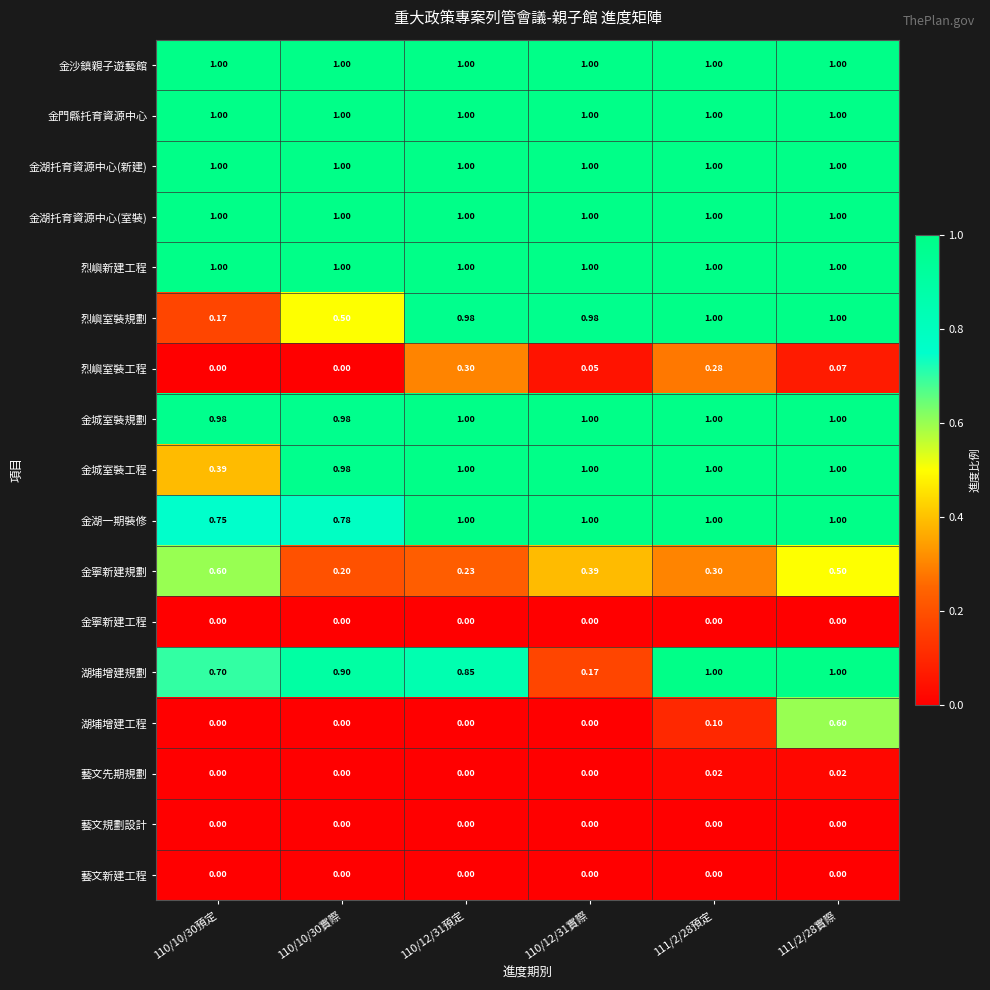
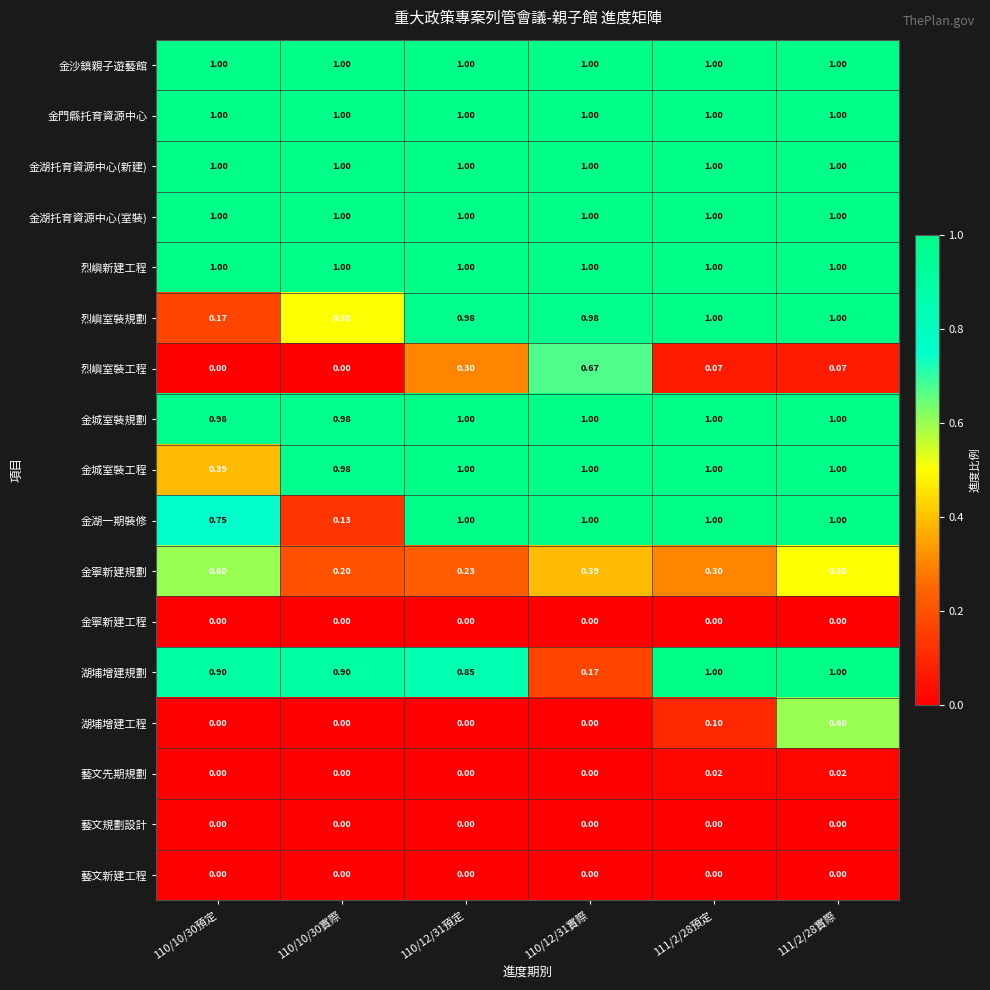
  {
    "金沙鎮親子遊藝館": {
      "110/10/30預定": 1.00,
      "110/10/30實際": 1.00,
      "110/12/31預定": 1.00,
      "110/12/31實際": 1.00,
      "111/2/28預定": 1.00,
      "111/2/28實際": 1.00
    },
    "金門縣托育資源中心": {
      "110/10/30預定": 1.00,
      "110/10/30實際": 1.00,
      "110/12/31預定": 1.00,
      "110/12/31實際": 1.00,
      "111/2/28預定": 1.00,
      "111/2/28實際": 1.00
    },
    "金湖托育資源中心(新建)": {
      "110/10/30預定": 1.00,
      "110/10/30實際": 1.00,
      "110/12/31預定": 1.00,
      "110/12/31實際": 1.00,
      "111/2/28預定": 1.00,
      "111/2/28實際": 1.00
    },
    "金湖托育資源中心(室裝)": {
      "110/10/30預定": 1.00,
      "110/10/30實際": 1.00,
      "110/12/31預定": 1.00,
      "110/12/31實際": 1.00,
      "111/2/28預定": 1.00,
      "111/2/28實際": 1.00
    },
    "烈嶼新建工程": {
      "110/10/30預定": 1.00,
      "110/10/30實際": 1.00,
      "110/12/31預定": 1.00,
      "110/12/31實際": 1.00,
      "111/2/28預定": 1.00,
      "111/2/28實際": 1.00
    },
    "烈嶼室裝規劃": {
      "110/10/30預定": 0.17,
      "110/10/30實際": 0.50,
      "110/12/31預定": 0.98,
      "110/12/31實際": 0.98,
      "111/2/28預定": 1.00,
      "111/2/28實際": 1.00
    },
    "烈嶼室裝工程": {
      "110/10/30預定": 0.00,
      "110/10/30實際": 0.00,
      "110/12/31預定": 0.30,
-     "110/12/31實際": 0.05,
-     "111/2/28預定": 0.28,
+     "110/12/31實際": 0.67,
+     "111/2/28預定": 0.07,
      "111/2/28實際": 0.07
    },
    "金城室裝規劃": {
      "110/10/30預定": 0.98,
      "110/10/30實際": 0.98,
      "110/12/31預定": 1.00,
      "110/12/31實際": 1.00,
      "111/2/28預定": 1.00,
      "111/2/28實際": 1.00
    },
    "金城室裝工程": {
      "110/10/30預定": 0.39,
      "110/10/30實際": 0.98,
      "110/12/31預定": 1.00,
      "110/12/31實際": 1.00,
      "111/2/28預定": 1.00,
      "111/2/28實際": 1.00
    },
    "金湖一期裝修": {
      "110/10/30預定": 0.75,
-     "110/10/30實際": 0.78,
+     "110/10/30實際": 0.13,
      "110/12/31預定": 1.00,
      "110/12/31實際": 1.00,
      "111/2/28預定": 1.00,
      "111/2/28實際": 1.00
    },
    "金寧新建規劃": {
      "110/10/30預定": 0.60,
      "110/10/30實際": 0.20,
      "110/12/31預定": 0.23,
      "110/12/31實際": 0.39,
      "111/2/28預定": 0.30,
      "111/2/28實際": 0.50
    },
    "金寧新建工程": {
      "110/10/30預定": 0.00,
      "110/10/30實際": 0.00,
      "110/12/31預定": 0.00,
      "110/12/31實際": 0.00,
      "111/2/28預定": 0.00,
      "111/2/28實際": 0.00
    },
    "湖埔增建規劃": {
-     "110/10/30預定": 0.70,
+     "110/10/30預定": 0.90,
      "110/10/30實際": 0.90,
      "110/12/31預定": 0.85,
      "110/12/31實際": 0.17,
      "111/2/28預定": 1.00,
      "111/2/28實際": 1.00
    },
    "湖埔增建工程": {
      "110/10/30預定": 0.00,
      "110/10/30實際": 0.00,
      "110/12/31預定": 0.00,
      "110/12/31實際": 0.00,
      "111/2/28預定": 0.10,
      "111/2/28實際": 0.60
    },
    "藝文先期規劃": {
      "110/10/30預定": 0.00,
      "110/10/30實際": 0.00,
      "110/12/31預定": 0.00,
      "110/12/31實際": 0.00,
      "111/2/28預定": 0.02,
      "111/2/28實際": 0.02
    },
    "藝文規劃設計": {
      "110/10/30預定": 0.00,
      "110/10/30實際": 0.00,
      "110/12/31預定": 0.00,
      "110/12/31實際": 0.00,
      "111/2/28預定": 0.00,
      "111/2/28實際": 0.00
    },
    "藝文新建工程": {
      "110/10/30預定": 0.00,
      "110/10/30實際": 0.00,
      "110/12/31預定": 0.00,
      "110/12/31實際": 0.00,
      "111/2/28預定": 0.00,
      "111/2/28實際": 0.00
    }
  }
